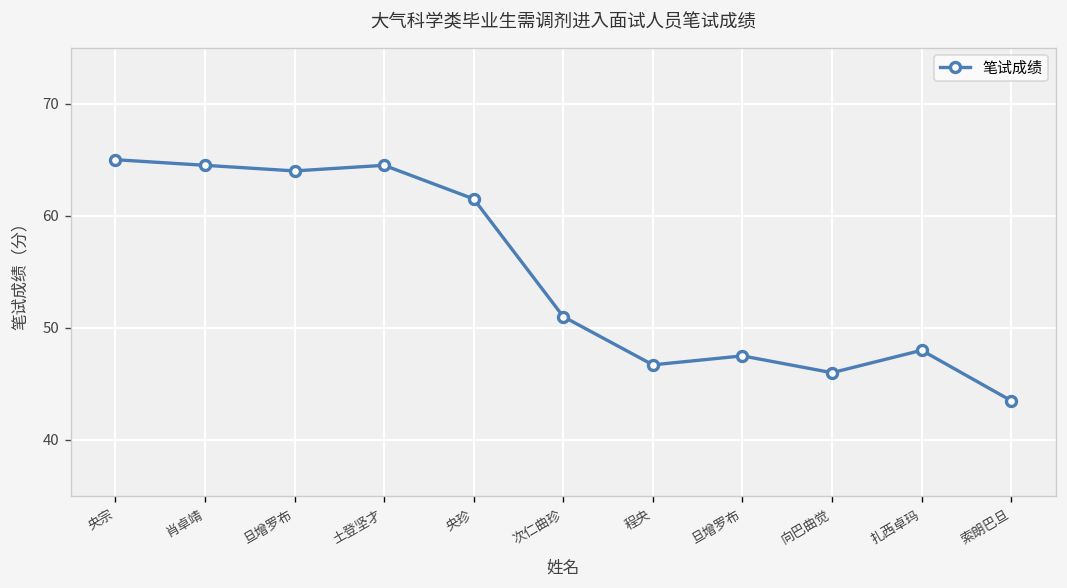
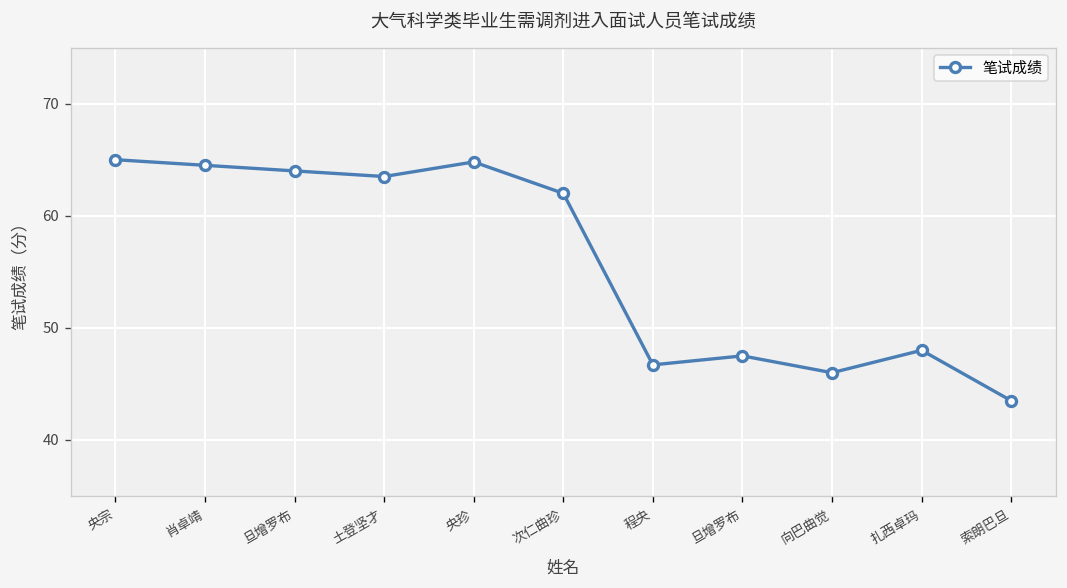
  {
    "央宗": 65,
    "肖卓靖": 65,
-   "土登坚才": 65,
-   "央珍": 62,
-   "次仁曲珍": 51,
+   "土登坚才": 64,
+   "央珍": 65,
+   "次仁曲珍": 62,
    "程央": 47,
    "向巴曲觉": 46,
    "扎西卓玛": 48,
    "索朗巴旦": 44
  }
